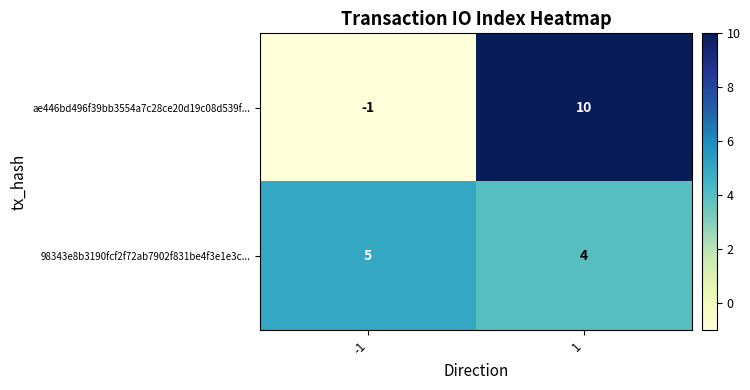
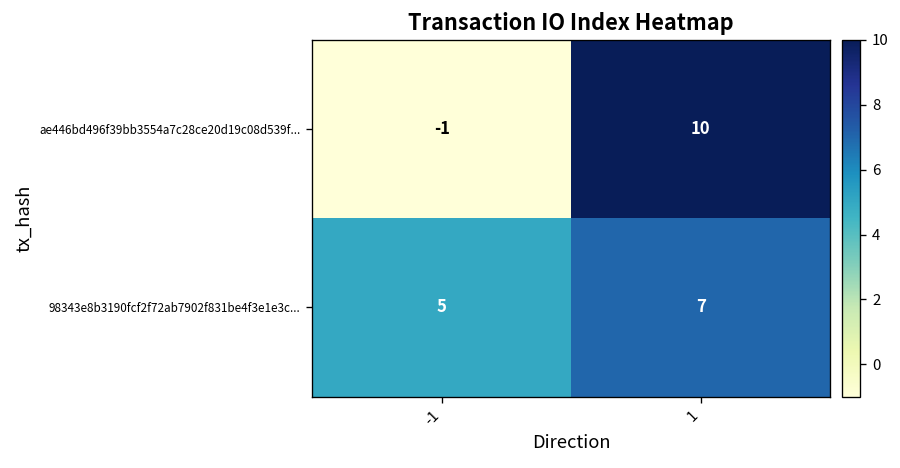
  {
    "ae446bd496f39bb3554a7c28ce20d19c08d539f...": {
      "-1": -1,
      "1": 10
    },
    "98343e8b3190fcf2f72ab7902f831be4f3e1e3c...": {
      "-1": 5,
-     "1": 4
+     "1": 7
    }
  }
